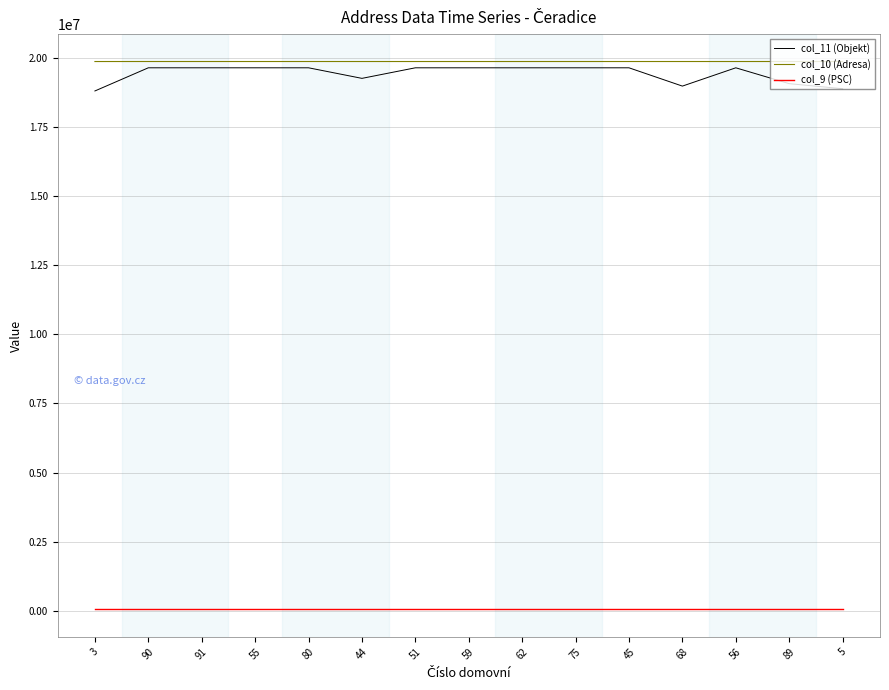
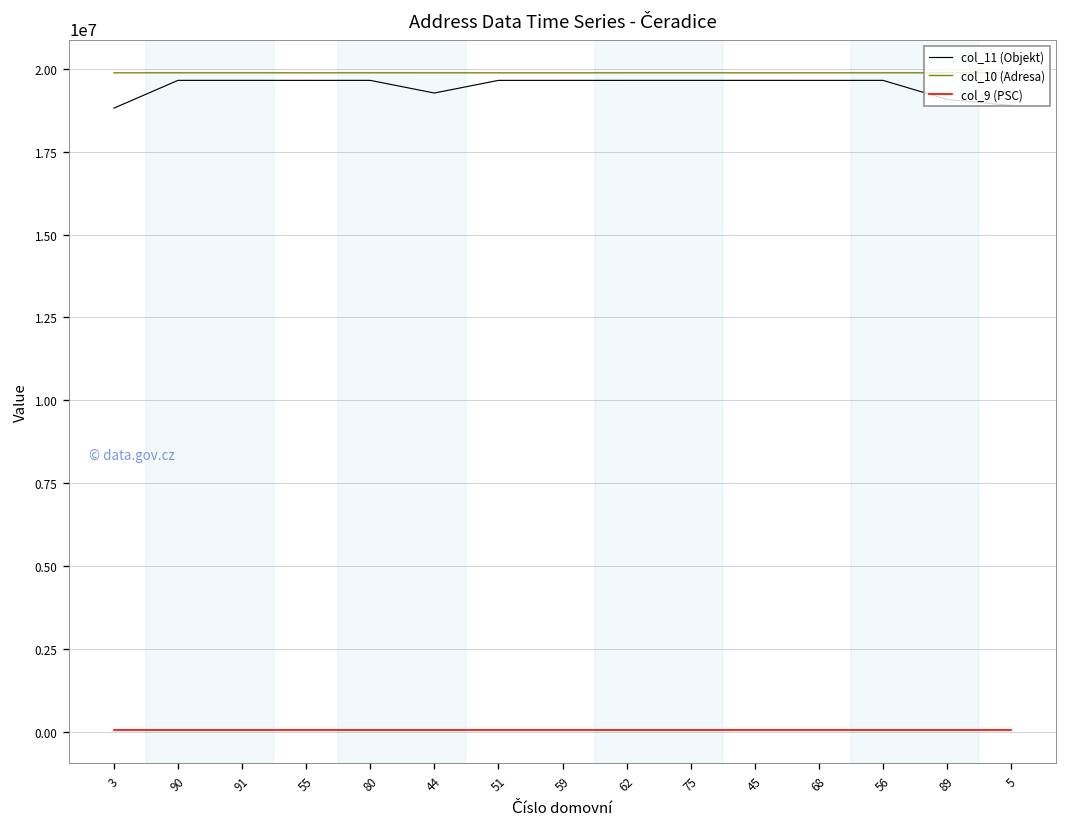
  {
    "col_11 (Objekt)": {
      "3": 18800000,
      "90": 19700000,
      "91": 19700000,
      "55": 19700000,
      "80": 19700000,
      "44": 19300000,
      "51": 19700000,
      "59": 19700000,
      "62": 19700000,
      "75": 19700000,
      "45": 19700000,
-     "68": 19000000,
+     "68": 19700000,
      "56": 19700000
    },
    "col_10 (Adresa)": {
      "3": 19900000,
      "90": 19900000,
      "91": 19900000,
      "55": 19900000,
      "80": 19900000,
      "44": 19900000,
      "51": 19900000,
      "59": 19900000,
      "62": 19900000,
      "75": 19900000,
      "45": 19900000,
      "68": 19900000,
      "56": 19900000
    },
    "col_9 (PSC)": {
      "3": 0,
      "90": 0,
      "91": 0,
      "55": 0,
      "80": 0,
      "44": 0,
      "51": 0,
      "59": 0,
      "62": 0,
      "75": 0,
      "45": 0,
      "68": 0,
      "56": 0,
      "89": 0,
      "5": 0
    }
  }
